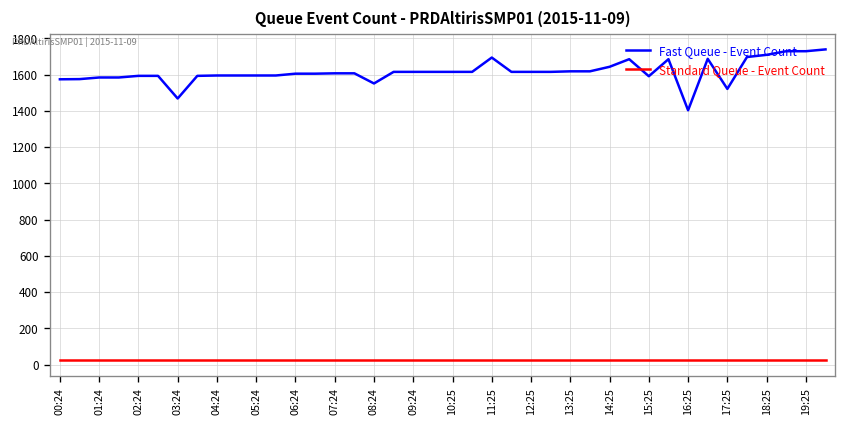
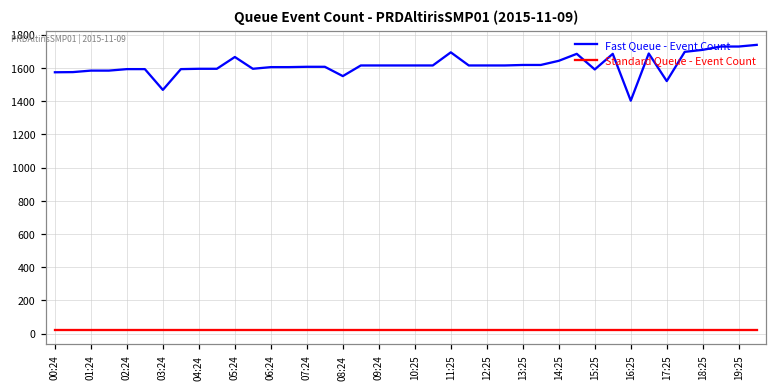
  {
    "Fast Queue - Event Count": {
      "00:24": 1570,
      "01:24": 1580,
      "02:24": 1590,
      "03:24": 1470,
      "04:24": 1600,
-     "05:24": 1600,
+     "05:24": 1670,
      "06:24": 1610,
      "07:24": 1610,
      "08:24": 1550,
      "09:24": 1620,
      "10:25": 1620,
      "11:25": 1690,
      "12:25": 1620,
      "13:25": 1620,
      "14:25": 1640,
      "15:25": 1590,
      "16:25": 1400,
      "17:25": 1520,
      "18:25": 1710,
      "19:25": 1730
    },
    "Standard Queue - Event Count": {
      "00:24": 20,
      "01:24": 20,
      "02:24": 20,
      "03:24": 20,
      "04:24": 20,
      "05:24": 20,
      "06:24": 20,
      "07:24": 20,
      "08:24": 20,
      "09:24": 20,
      "10:25": 20,
      "11:25": 20,
      "12:25": 20,
      "13:25": 20,
      "14:25": 20,
      "15:25": 20,
      "16:25": 20,
      "17:25": 20,
      "18:25": 20,
      "19:25": 20
    }
  }
